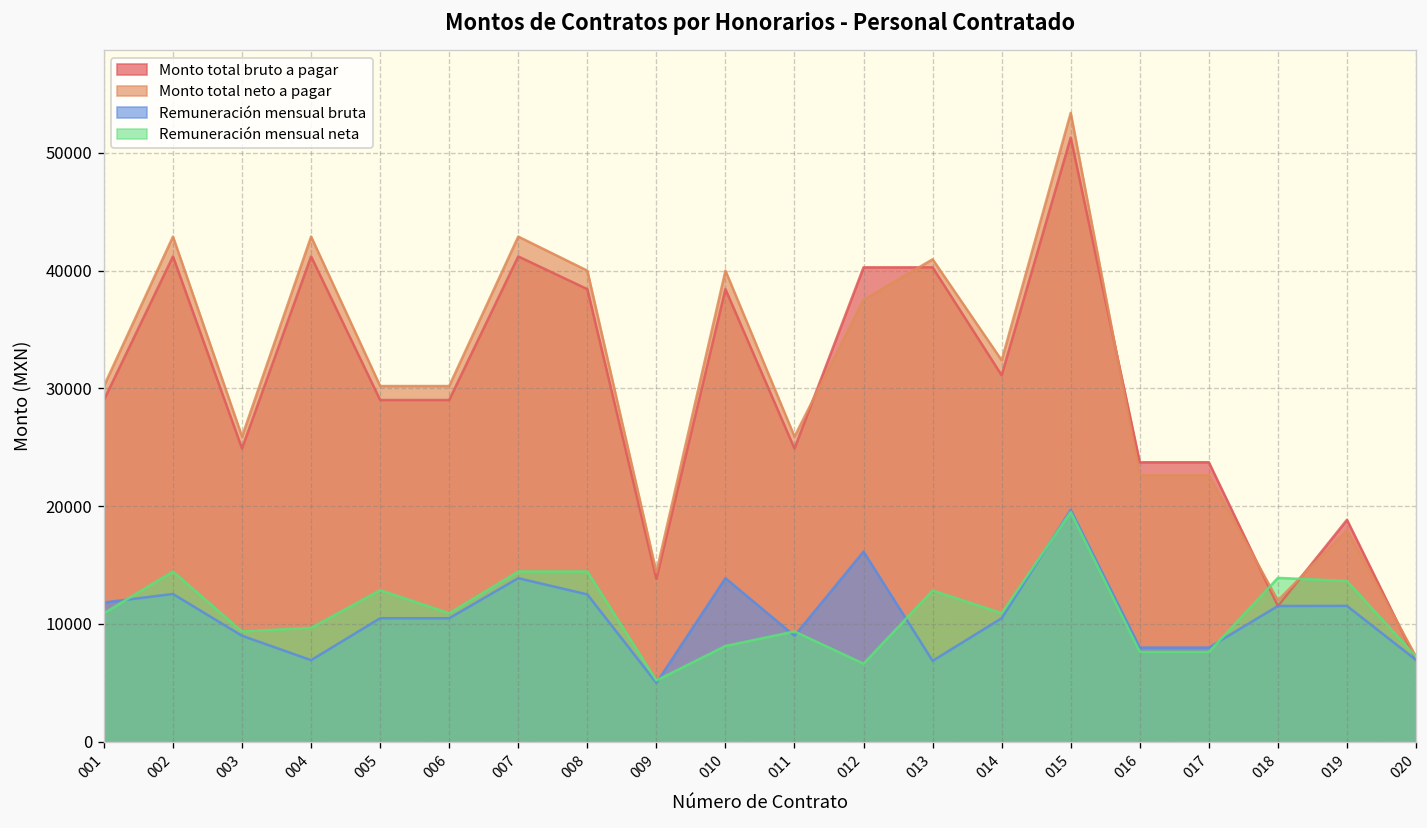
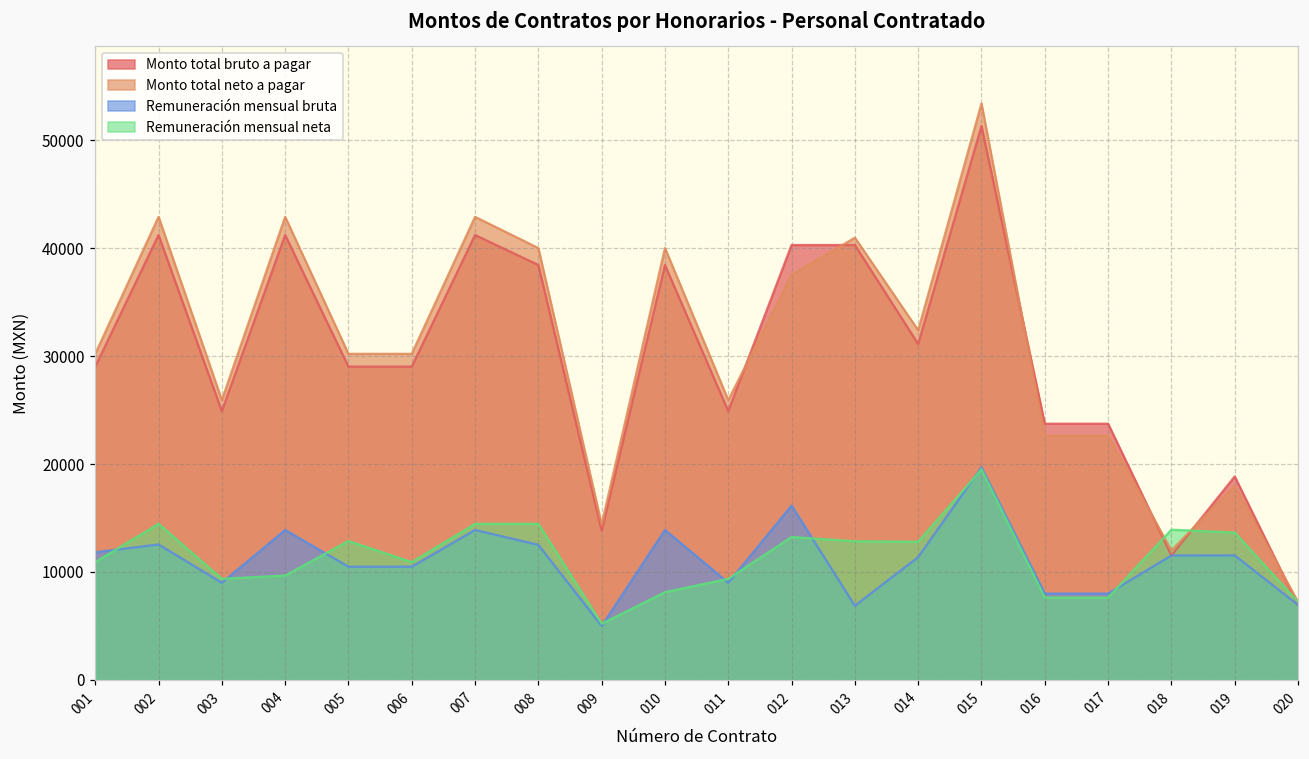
  {
    "Remuneración mensual bruta": {
      "001": 12000,
      "002": 13000,
      "003": 9000,
-     "004": 7000,
+     "004": 14000,
      "005": 10000,
      "006": 10000,
      "007": 14000,
      "008": 13000,
      "010": 14000,
      "011": 9000,
      "012": 16000,
      "013": 7000,
-     "014": 10000,
+     "014": 11000,
      "016": 8000,
      "017": 8000,
      "019": 12000
    },
    "Remuneración mensual neta": {
      "001": 11000,
      "002": 14000,
      "003": 9000,
      "004": 10000,
      "005": 13000,
      "006": 11000,
      "007": 14000,
      "008": 14000,
      "010": 8000,
      "011": 9000,
-     "012": 7000,
+     "012": 13000,
      "013": 13000,
-     "014": 11000,
+     "014": 13000,
      "016": 8000,
      "017": 8000,
      "018": 14000,
      "019": 14000
    }
  }
